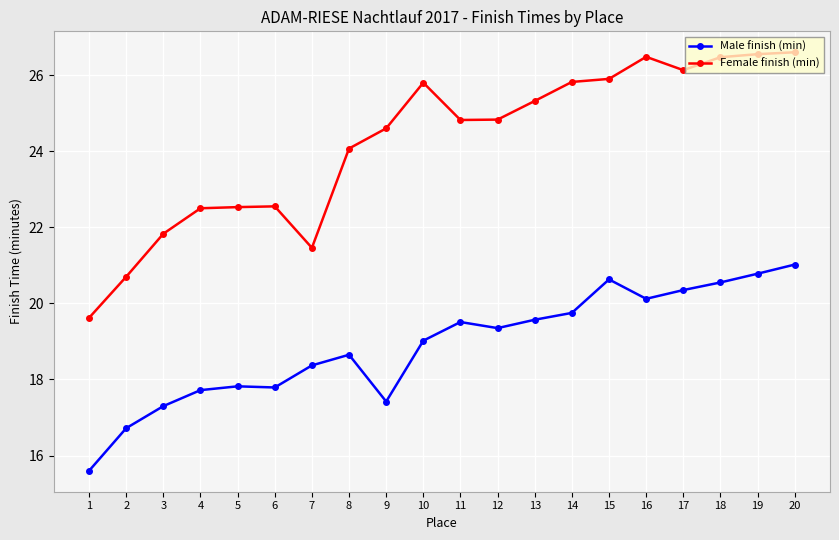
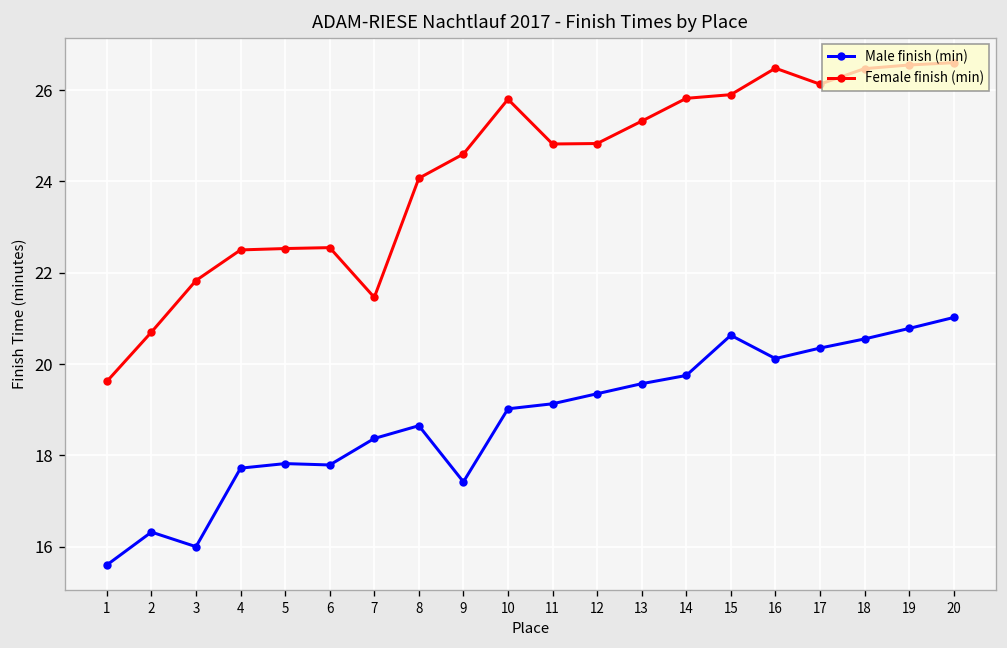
  {
    "Male finish (min)": {
      "1": 15.6,
-     "2": 16.7,
-     "3": 17.3,
+     "2": 16.3,
+     "3": 16.0,
      "4": 17.7,
      "5": 17.8,
      "6": 17.8,
      "7": 18.4,
      "8": 18.7,
      "9": 17.4,
      "10": 19.0,
-     "11": 19.5,
+     "11": 19.1,
      "12": 19.4,
      "13": 19.6,
      "14": 19.8,
      "15": 20.6,
      "16": 20.1,
      "17": 20.4,
      "18": 20.6,
      "19": 20.8,
      "20": 21.0
    },
    "Female finish (min)": {
      "1": 19.6,
      "2": 20.7,
      "3": 21.8,
      "4": 22.5,
      "5": 22.5,
      "6": 22.6,
      "7": 21.5,
      "8": 24.1,
      "9": 24.6,
      "10": 25.8,
      "11": 24.8,
      "12": 24.8,
      "13": 25.3,
      "14": 25.8,
      "15": 25.9,
      "16": 26.5,
      "17": 26.1
    }
  }
